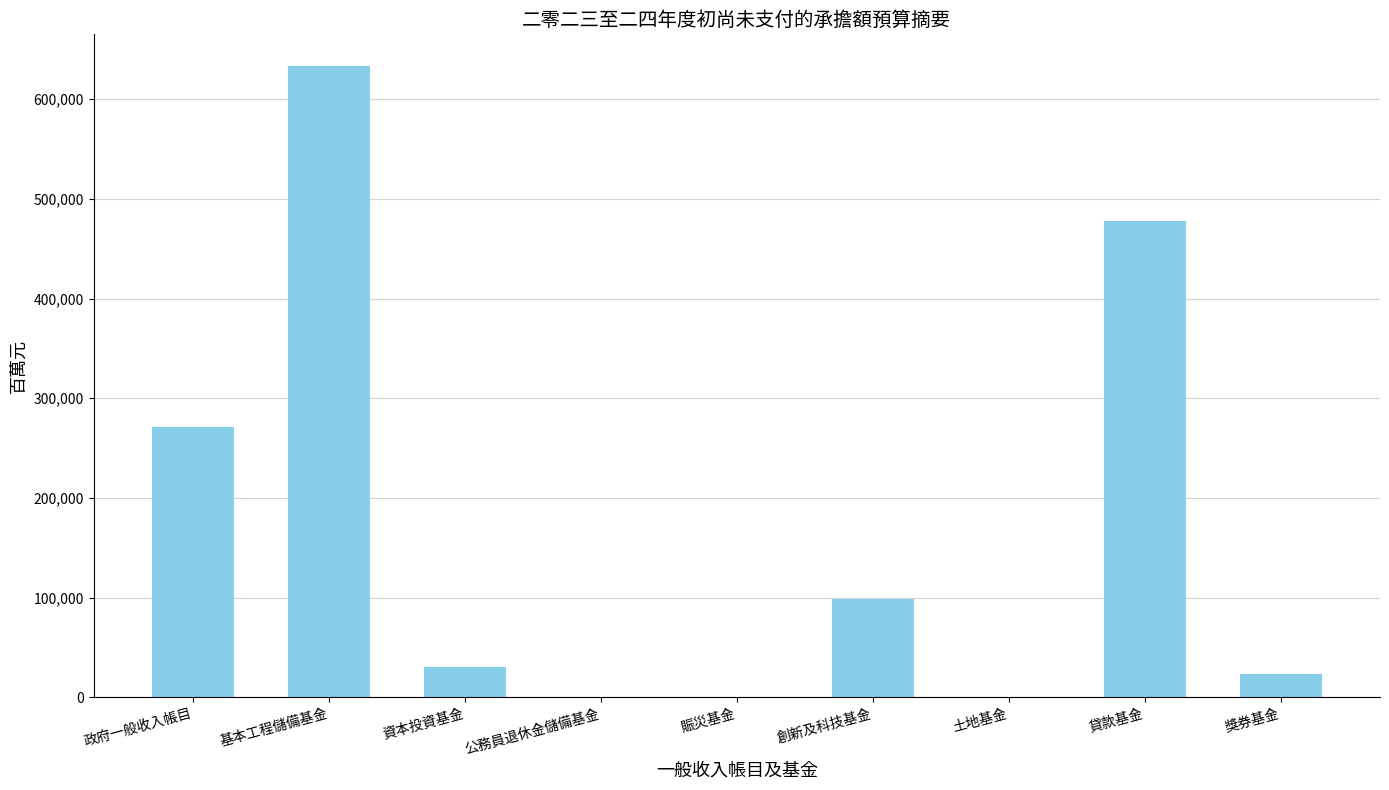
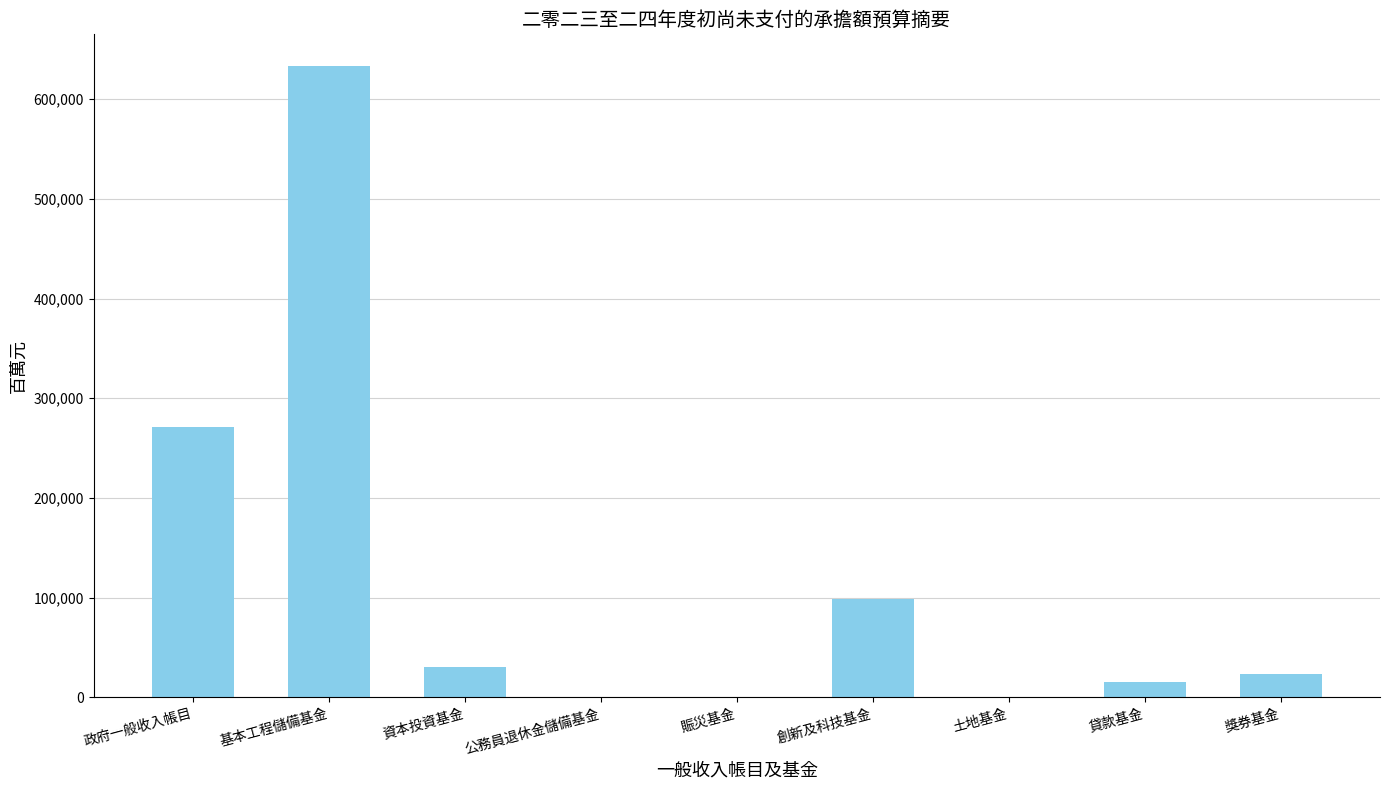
  {
    "政府一般收入帳目": "270,000",
    "基本工程儲備基金": "630,000",
    "資本投資基金": "30,000",
    "公務員退休金儲備基金": "0",
    "賑災基金": "0",
    "創新及科技基金": "100,000",
    "土地基金": "0",
-   "貸款基金": "480,000",
+   "貸款基金": "10,000",
    "獎券基金": "20,000"
  }
